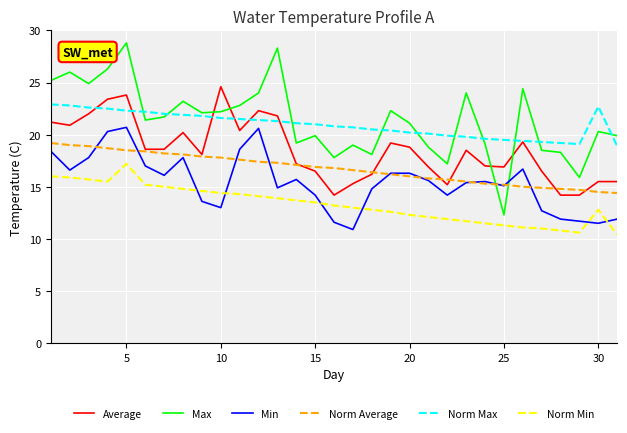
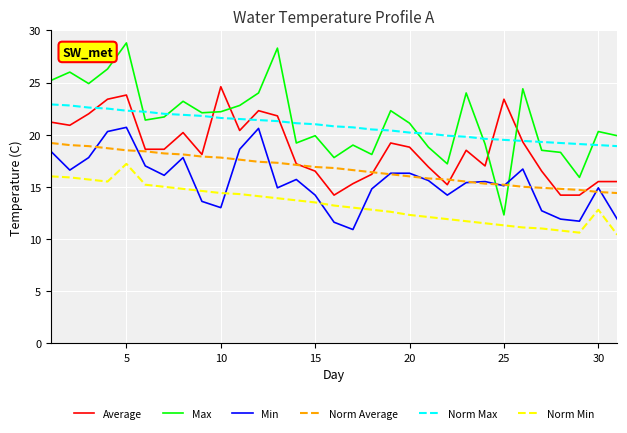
  {
    "Average": {
      "5": 23.8,
      "10": 24.6,
      "15": 16.5,
      "20": 18.8,
-     "25": 16.9,
+     "25": 23.4,
      "30": 15.5
    },
    "Max": {
      "5": 28.8,
      "10": 22.2,
      "15": 19.9,
      "20": 21.1,
      "25": 12.3,
      "30": 20.3
    },
    "Min": {
      "5": 20.7,
      "10": 13.0,
      "15": 14.2,
      "20": 16.3,
-     "30": 11.5
+     "30": 14.9
    },
    "Norm Average": {
      "5": 18.5,
      "10": 17.8,
      "15": 16.9,
      "20": 16.0,
      "30": 14.5
    },
    "Norm Max": {
      "5": 22.3,
      "10": 21.6,
      "15": 21.0,
      "20": 20.2,
      "25": 19.5,
-     "30": 22.7
+     "30": 19.0
    },
    "Norm Min": {
      "5": 17.2,
      "10": 14.4,
      "15": 13.5,
      "20": 12.3,
      "25": 11.3,
      "30": 12.8
    }
  }
